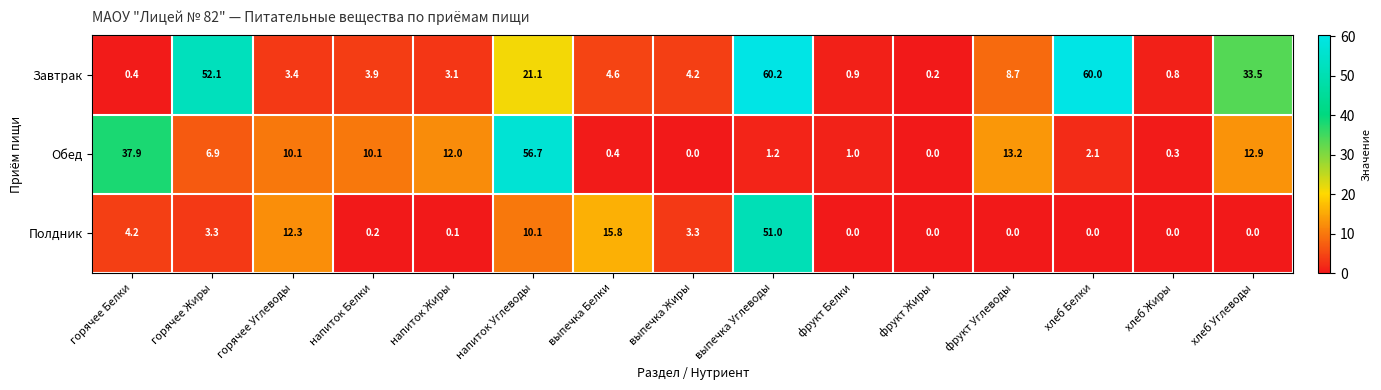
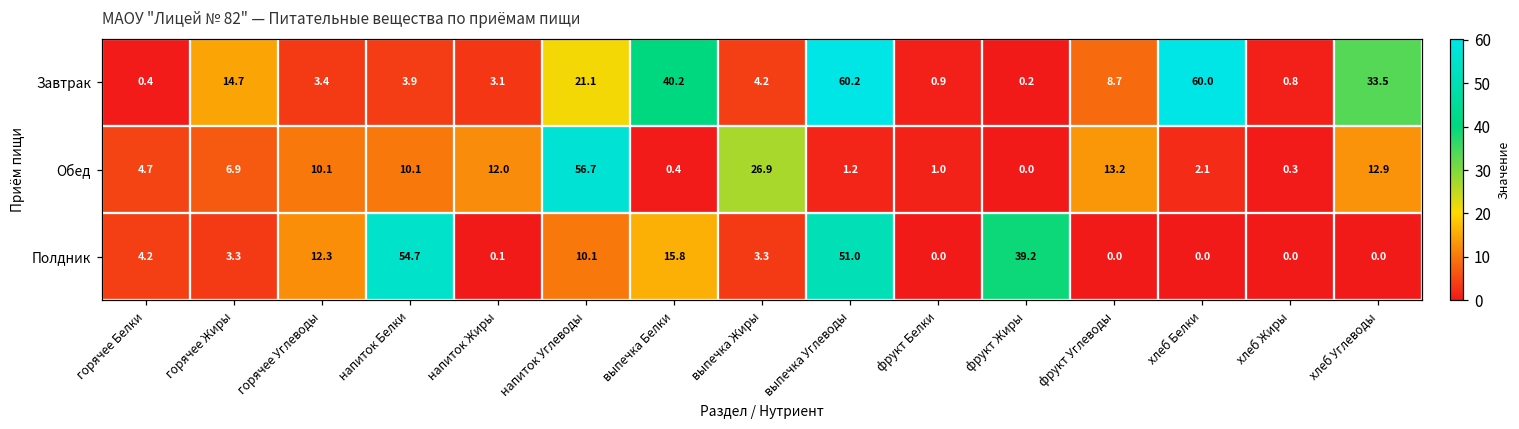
  {
    "Завтрак": {
      "горячее Белки": 0.4,
-     "горячее Жиры": 52.1,
+     "горячее Жиры": 14.7,
      "горячее Углеводы": 3.4,
      "напиток Белки": 3.9,
      "напиток Жиры": 3.1,
      "напиток Углеводы": 21.1,
-     "выпечка Белки": 4.6,
+     "выпечка Белки": 40.2,
      "выпечка Жиры": 4.2,
      "выпечка Углеводы": 60.2,
      "фрукт Белки": 0.9,
      "фрукт Жиры": 0.2,
      "фрукт Углеводы": 8.7,
      "хлеб Белки": 60.0,
      "хлеб Жиры": 0.8,
      "хлеб Углеводы": 33.5
    },
    "Обед": {
-     "горячее Белки": 37.9,
+     "горячее Белки": 4.7,
      "горячее Жиры": 6.9,
      "горячее Углеводы": 10.1,
      "напиток Белки": 10.1,
      "напиток Жиры": 12.0,
      "напиток Углеводы": 56.7,
      "выпечка Белки": 0.4,
-     "выпечка Жиры": 0.0,
+     "выпечка Жиры": 26.9,
      "выпечка Углеводы": 1.2,
      "фрукт Белки": 1.0,
      "фрукт Жиры": 0.0,
      "фрукт Углеводы": 13.2,
      "хлеб Белки": 2.1,
      "хлеб Жиры": 0.3,
      "хлеб Углеводы": 12.9
    },
    "Полдник": {
      "горячее Белки": 4.2,
      "горячее Жиры": 3.3,
      "горячее Углеводы": 12.3,
-     "напиток Белки": 0.2,
+     "напиток Белки": 54.7,
      "напиток Жиры": 0.1,
      "напиток Углеводы": 10.1,
      "выпечка Белки": 15.8,
      "выпечка Жиры": 3.3,
      "выпечка Углеводы": 51.0,
      "фрукт Белки": 0.0,
-     "фрукт Жиры": 0.0,
+     "фрукт Жиры": 39.2,
      "фрукт Углеводы": 0.0,
      "хлеб Белки": 0.0,
      "хлеб Жиры": 0.0,
      "хлеб Углеводы": 0.0
    }
  }
